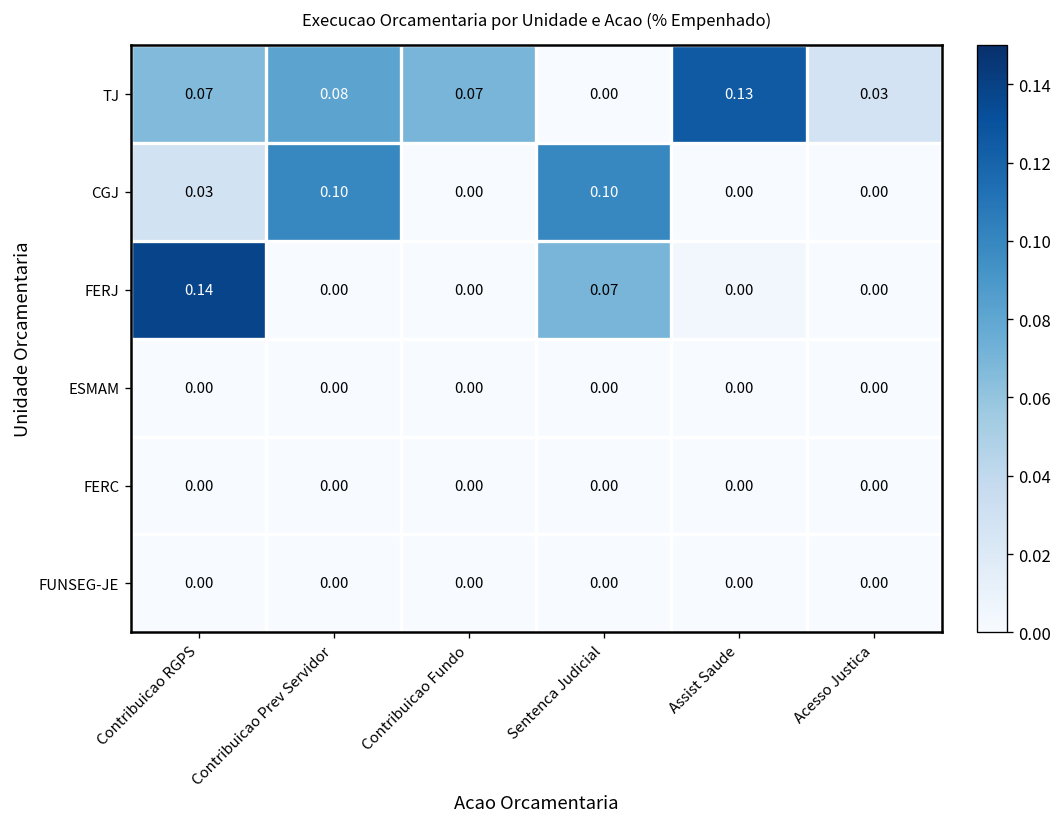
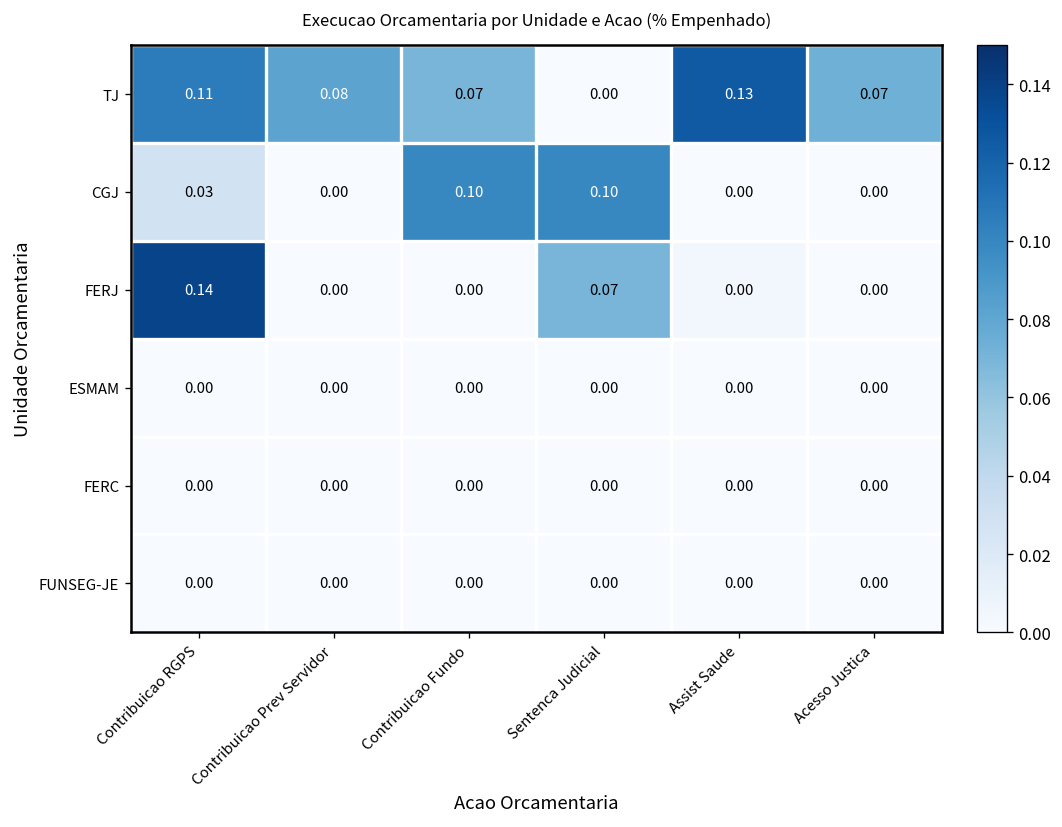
  {
    "TJ": {
-     "Contribuicao RGPS": 0.07,
+     "Contribuicao RGPS": 0.11,
      "Contribuicao Prev Servidor": 0.08,
      "Contribuicao Fundo": 0.07,
      "Sentenca Judicial": 0.00,
      "Assist Saude": 0.13,
-     "Acesso Justica": 0.03
+     "Acesso Justica": 0.07
    },
    "CGJ": {
      "Contribuicao RGPS": 0.03,
-     "Contribuicao Prev Servidor": 0.10,
-     "Contribuicao Fundo": 0.00,
+     "Contribuicao Prev Servidor": 0.00,
+     "Contribuicao Fundo": 0.10,
      "Sentenca Judicial": 0.10,
      "Assist Saude": 0.00,
      "Acesso Justica": 0.00
    },
    "FERJ": {
      "Contribuicao RGPS": 0.14,
      "Contribuicao Prev Servidor": 0.00,
      "Contribuicao Fundo": 0.00,
      "Sentenca Judicial": 0.07,
      "Assist Saude": 0.00,
      "Acesso Justica": 0.00
    },
    "ESMAM": {
      "Contribuicao RGPS": 0.00,
      "Contribuicao Prev Servidor": 0.00,
      "Contribuicao Fundo": 0.00,
      "Sentenca Judicial": 0.00,
      "Assist Saude": 0.00,
      "Acesso Justica": 0.00
    },
    "FERC": {
      "Contribuicao RGPS": 0.00,
      "Contribuicao Prev Servidor": 0.00,
      "Contribuicao Fundo": 0.00,
      "Sentenca Judicial": 0.00,
      "Assist Saude": 0.00,
      "Acesso Justica": 0.00
    },
    "FUNSEG-JE": {
      "Contribuicao RGPS": 0.00,
      "Contribuicao Prev Servidor": 0.00,
      "Contribuicao Fundo": 0.00,
      "Sentenca Judicial": 0.00,
      "Assist Saude": 0.00,
      "Acesso Justica": 0.00
    }
  }
